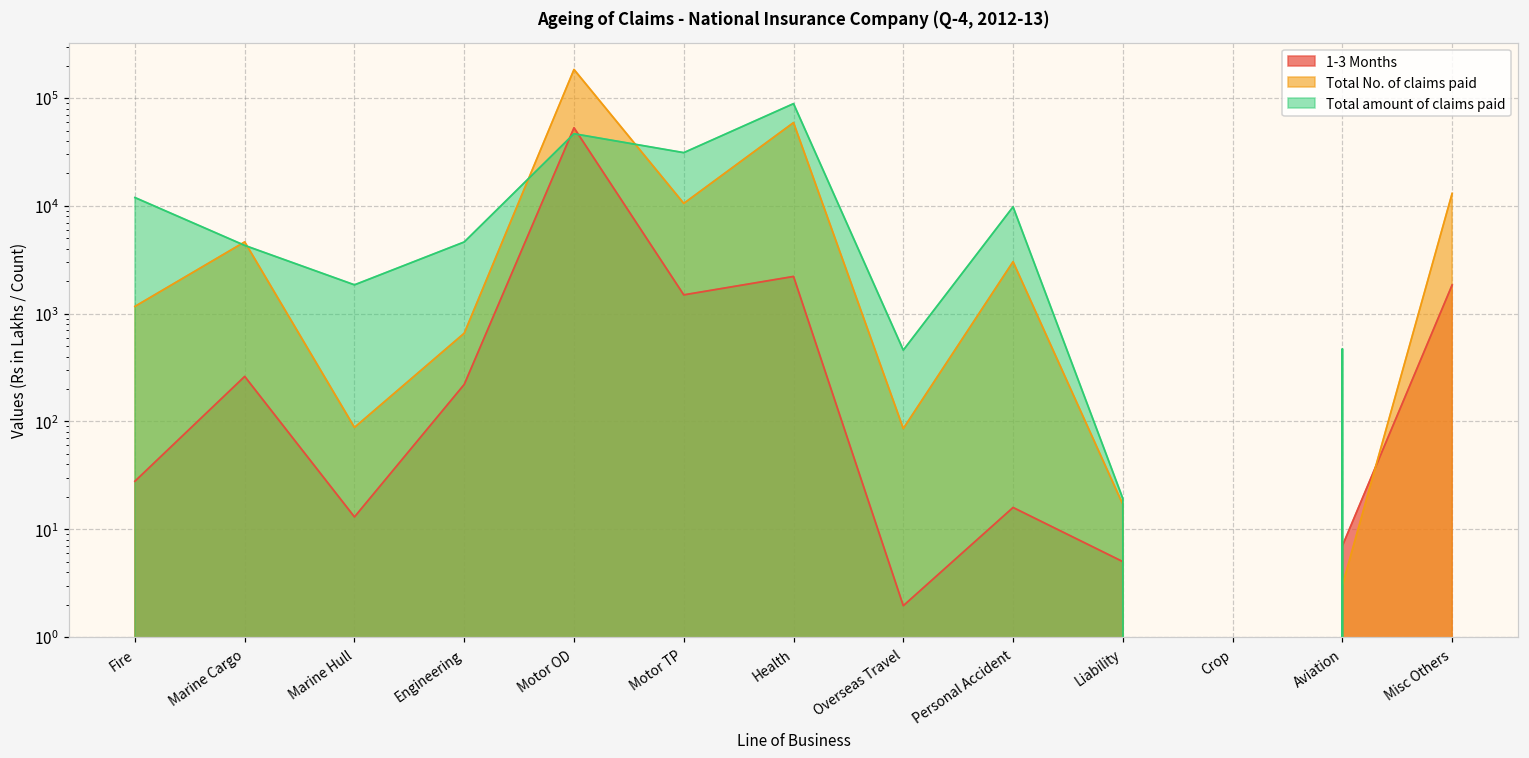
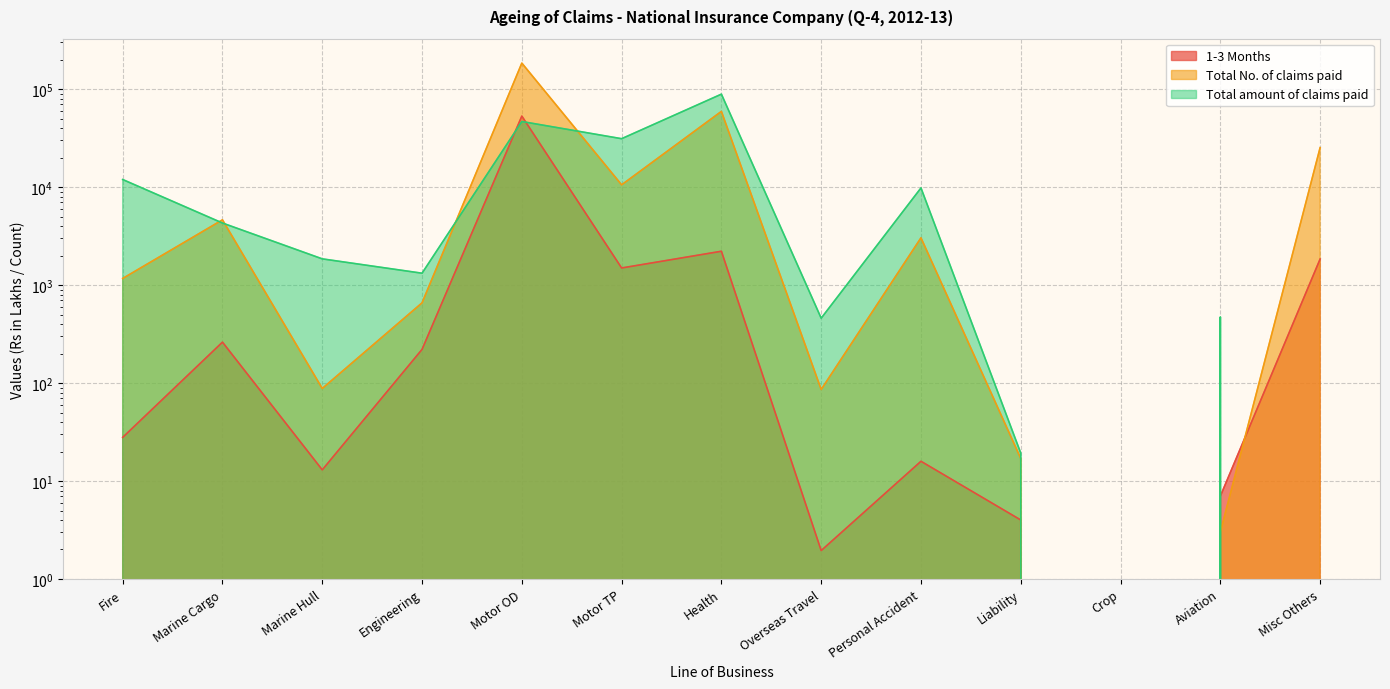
  {
    "1-3 Months": {
      "Fire": 28,
      "Marine Cargo": 260,
      "Marine Hull": 13,
      "Engineering": 220,
      "Motor OD": 50000,
      "Motor TP": 1500,
      "Health": 2200,
      "Overseas Travel": 2,
      "Personal Accident": 16,
-     "Liability": 5,
+     "Liability": 4,
      "Aviation": 7,
      "Misc Others": 1800
    },
    "Total No. of claims paid": {
      "Fire": 1200,
      "Marine Cargo": 5000,
      "Marine Hull": 90,
      "Engineering": 700,
      "Motor OD": 180000,
      "Motor TP": 11000,
      "Health": 60000,
      "Overseas Travel": 90,
      "Personal Accident": 3000,
      "Liability": 17,
      "Aviation": 3,
-     "Misc Others": 13000
+     "Misc Others": 25000
    },
    "Total amount of claims paid": {
      "Fire": 12000,
      "Marine Cargo": 4000,
      "Marine Hull": 1900,
-     "Engineering": 5000,
+     "Engineering": 1300,
      "Motor OD": 50000,
      "Motor TP": 31000,
      "Health": 90000,
      "Overseas Travel": 500,
      "Personal Accident": 10000,
      "Liability": 19,
      "Aviation": 500
    }
  }
